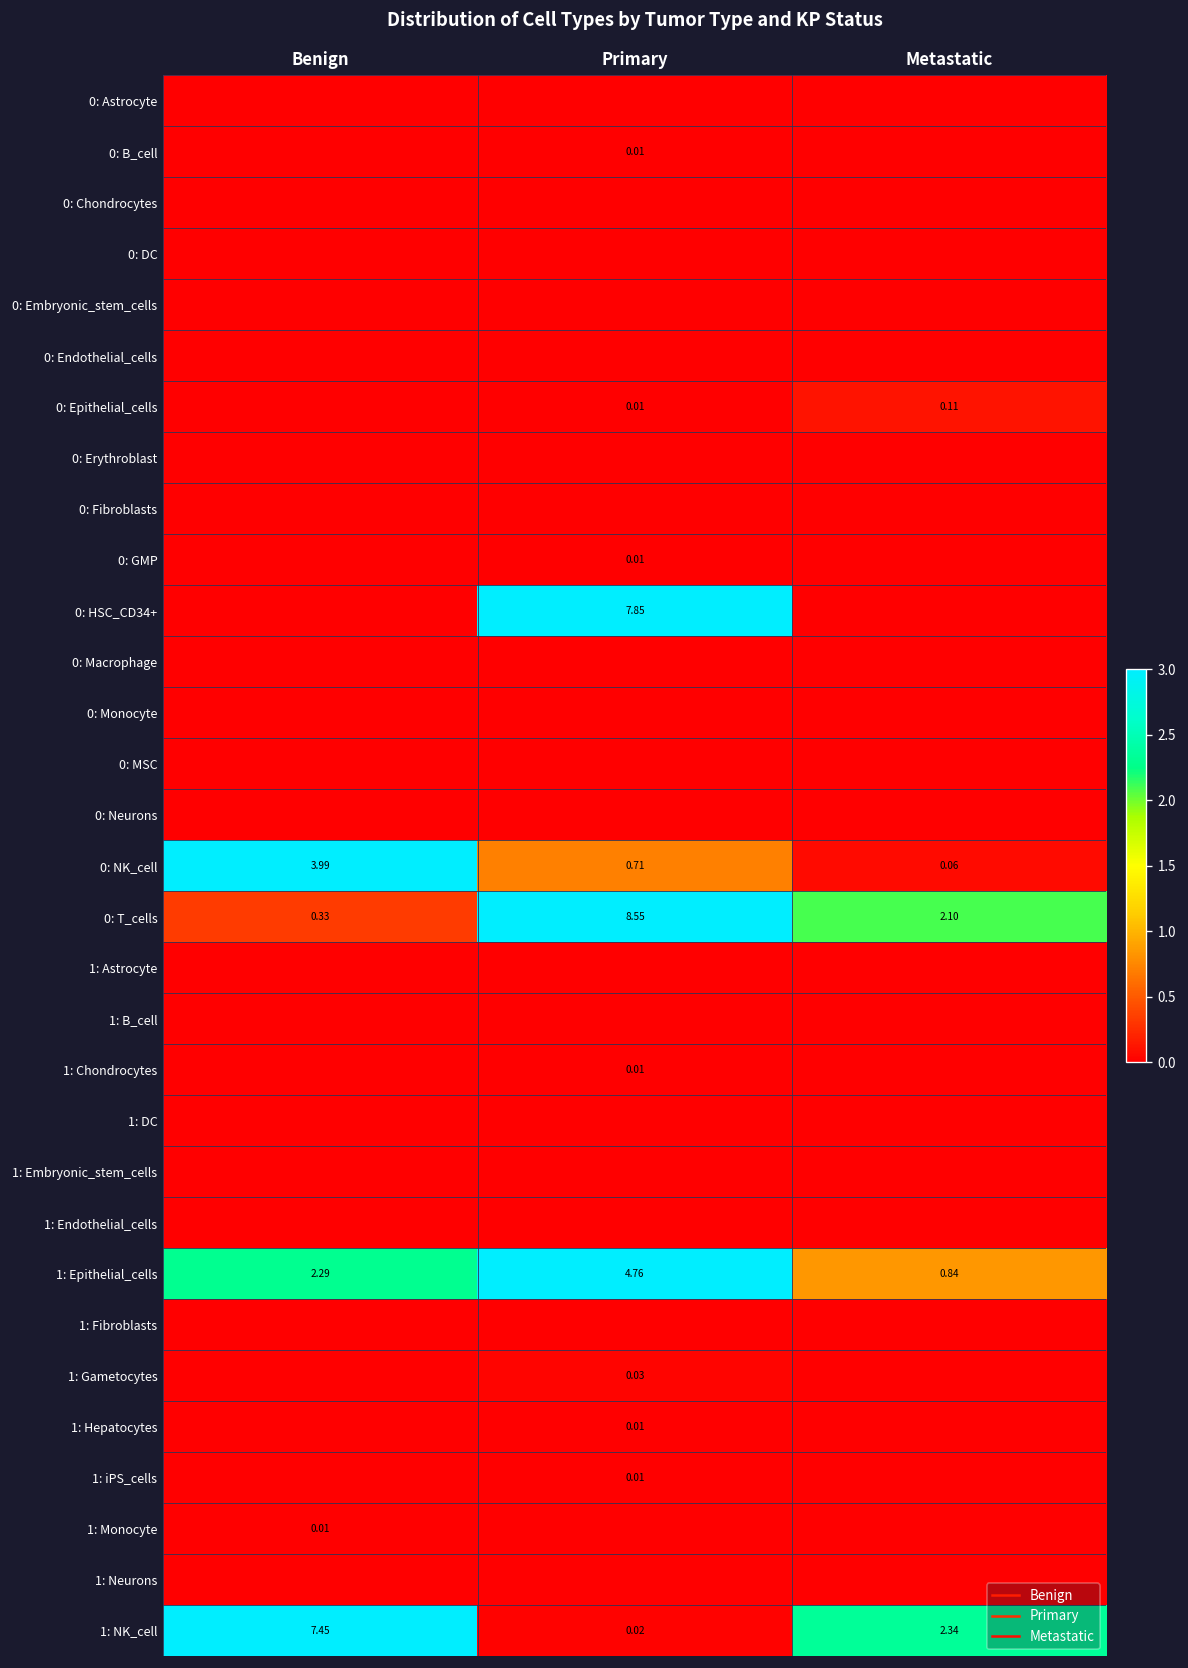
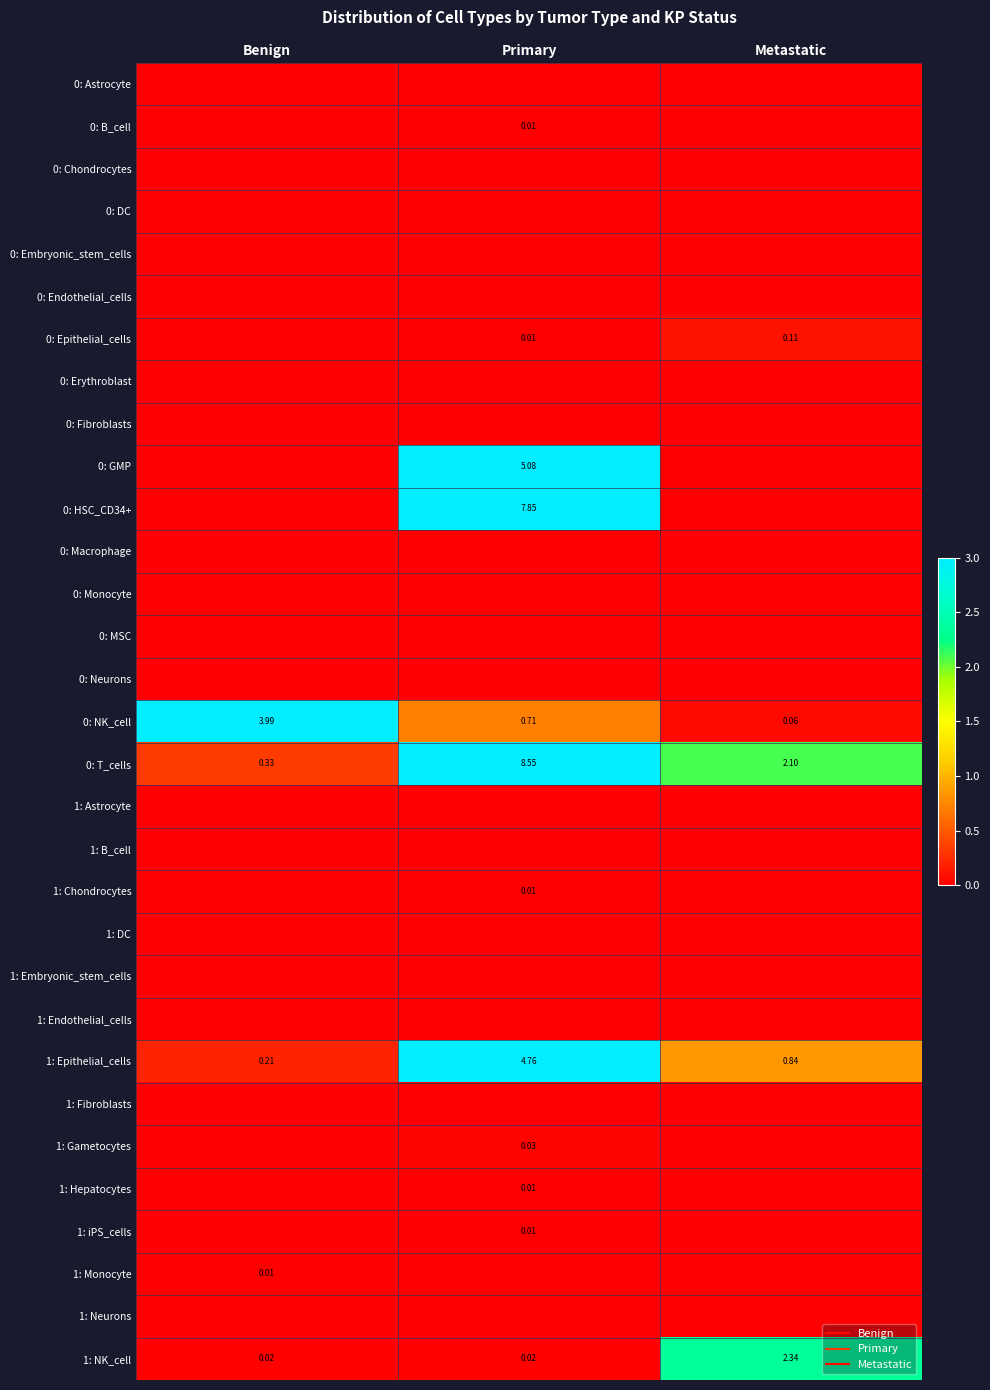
  {
    "0: B_cell": {
      "Primary": 0.01
    },
    "0: Epithelial_cells": {
      "Primary": 0.01,
      "Metastatic": 0.11
    },
    "0: GMP": {
-     "Primary": 0.01
+     "Primary": 5.08
    },
    "0: HSC_CD34+": {
      "Primary": 7.85
    },
    "0: NK_cell": {
      "Benign": 3.99,
      "Primary": 0.71,
      "Metastatic": 0.06
    },
    "0: T_cells": {
      "Benign": 0.33,
      "Primary": 8.55,
      "Metastatic": 2.10
    },
    "1: Chondrocytes": {
      "Primary": 0.01
    },
    "1: Epithelial_cells": {
-     "Benign": 2.29,
+     "Benign": 0.21,
      "Primary": 4.76,
      "Metastatic": 0.84
    },
    "1: Gametocytes": {
      "Primary": 0.03
    },
    "1: Hepatocytes": {
      "Primary": 0.01
    },
    "1: iPS_cells": {
      "Primary": 0.01
    },
    "1: Monocyte": {
      "Benign": 0.01
    },
    "1: NK_cell": {
-     "Benign": 7.45,
+     "Benign": 0.02,
      "Primary": 0.02,
      "Metastatic": 2.34
    }
  }
